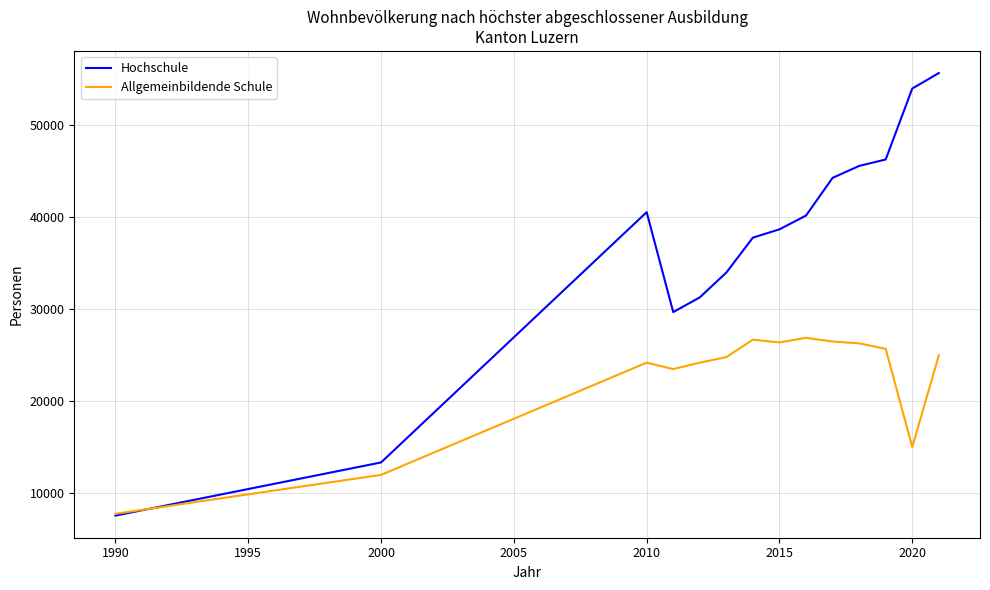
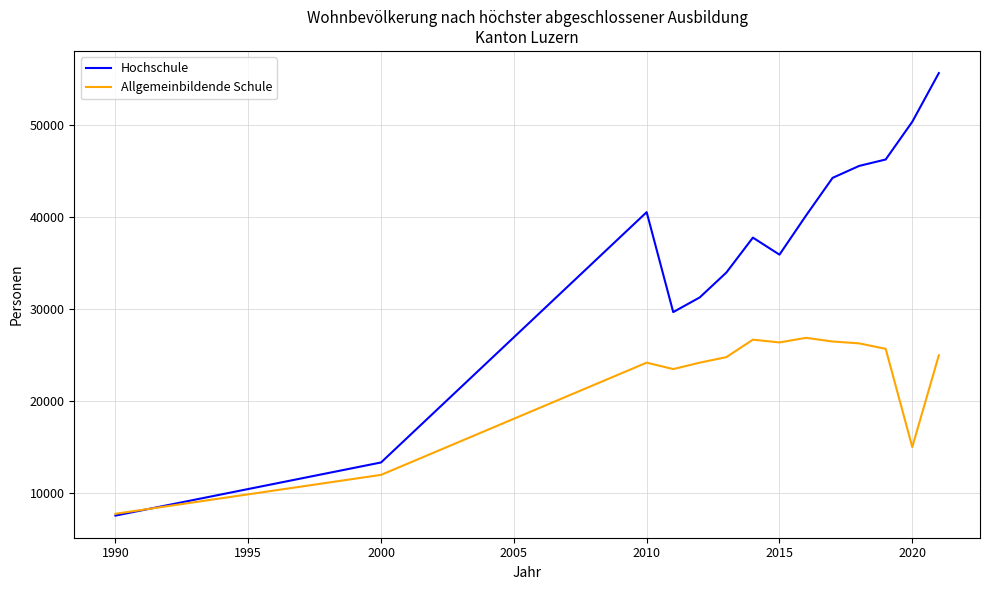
  {
    "Hochschule": {
      "2000": 13000,
      "2010": 41000,
-     "2015": 39000,
-     "2020": 54000
+     "2015": 36000,
+     "2020": 50000
    },
    "Allgemeinbildende Schule": {
      "2000": 12000,
      "2010": 24000,
      "2015": 26000,
      "2020": 15000
    }
  }
